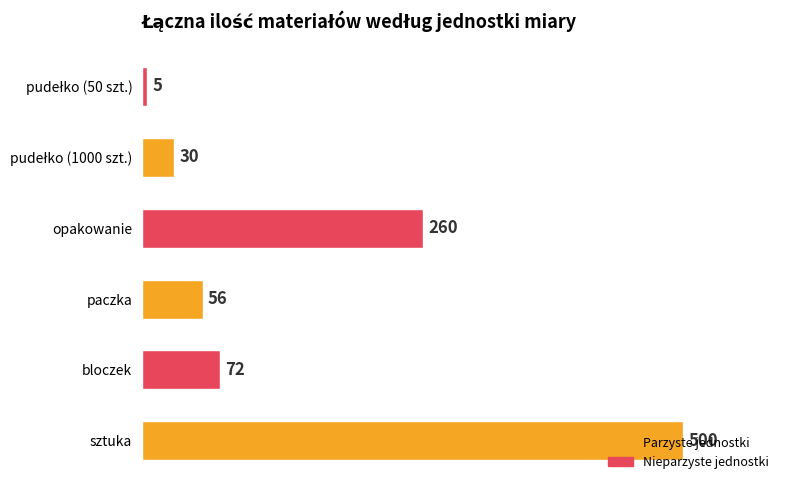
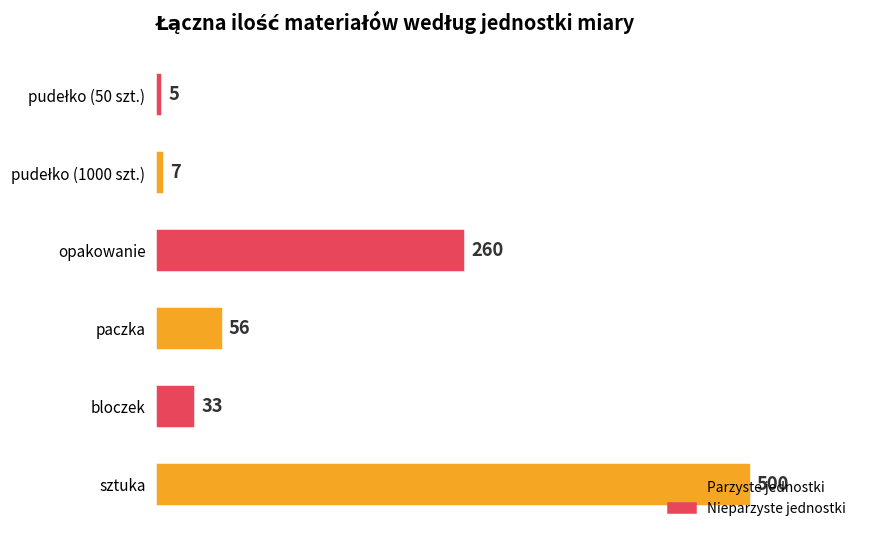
  {
    "pudełko (50 szt.)": 5,
-   "pudełko (1000 szt.)": 30,
+   "pudełko (1000 szt.)": 7,
    "opakowanie": 260,
    "paczka": 56,
-   "bloczek": 72,
+   "bloczek": 33,
    "sztuka": 500
  }
